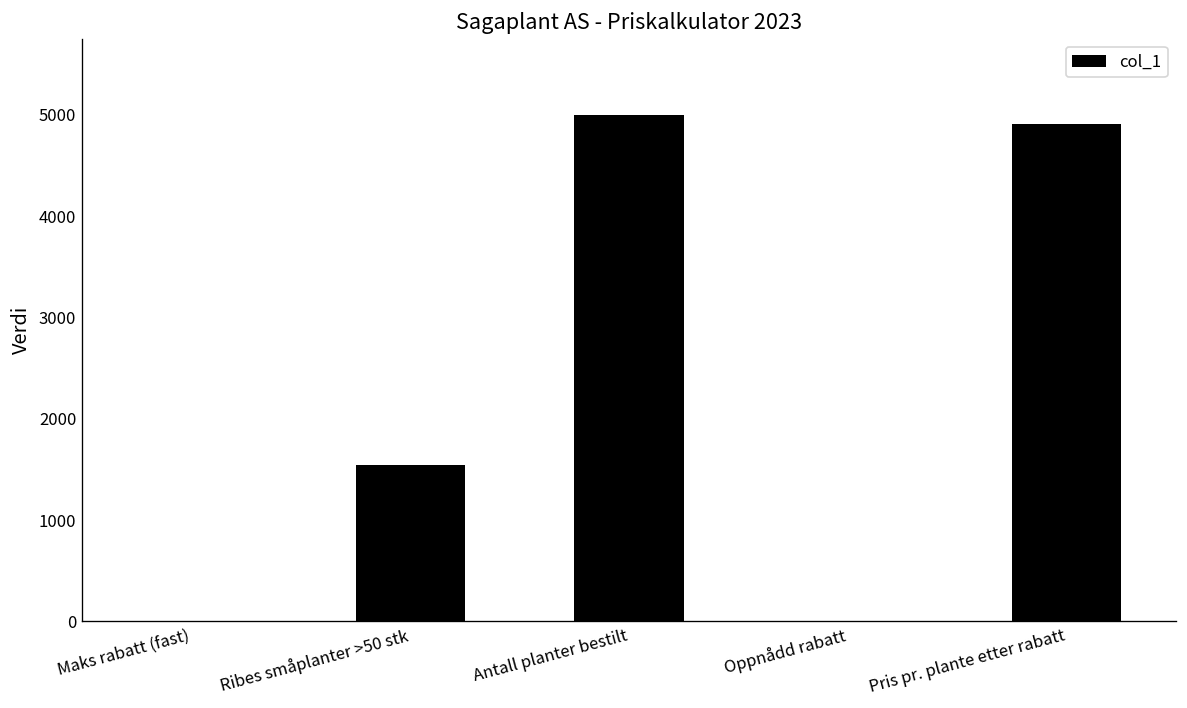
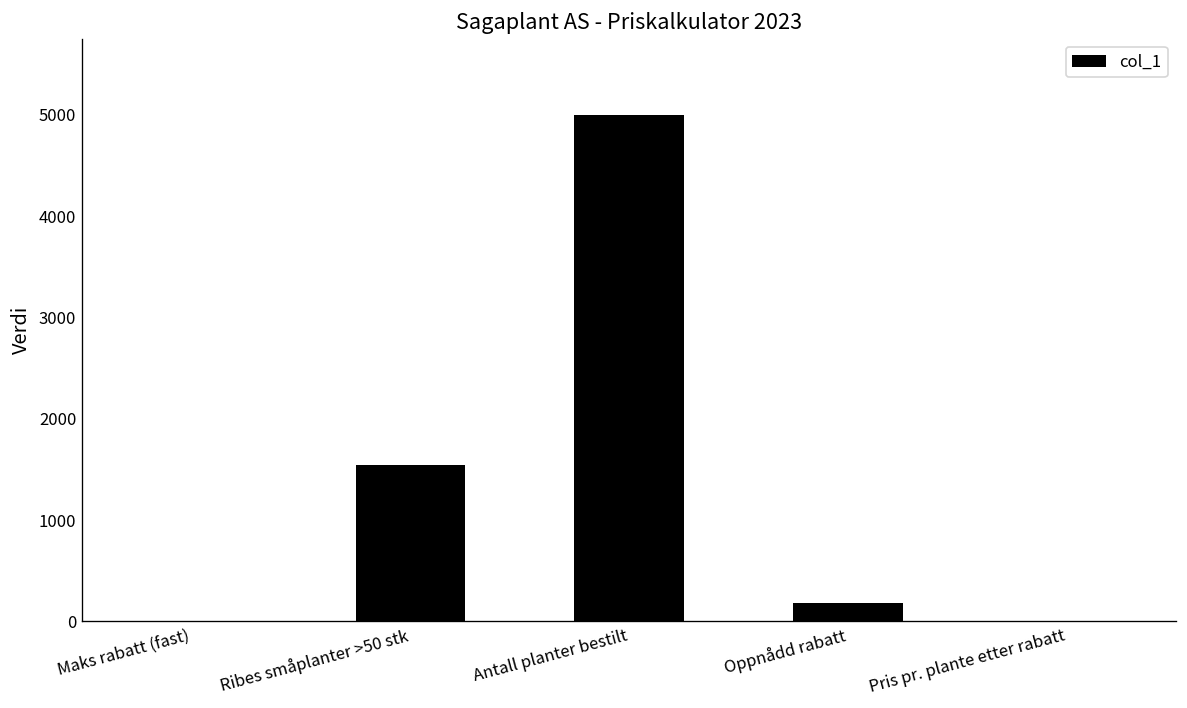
  {
    "Ribes småplanter >50 stk": 1500,
    "Antall planter bestilt": 5000,
-   "Oppnådd rabatt": 0,
-   "Pris pr. plante etter rabatt": 4900
+   "Oppnådd rabatt": 200,
+   "Pris pr. plante etter rabatt": 0
  }
